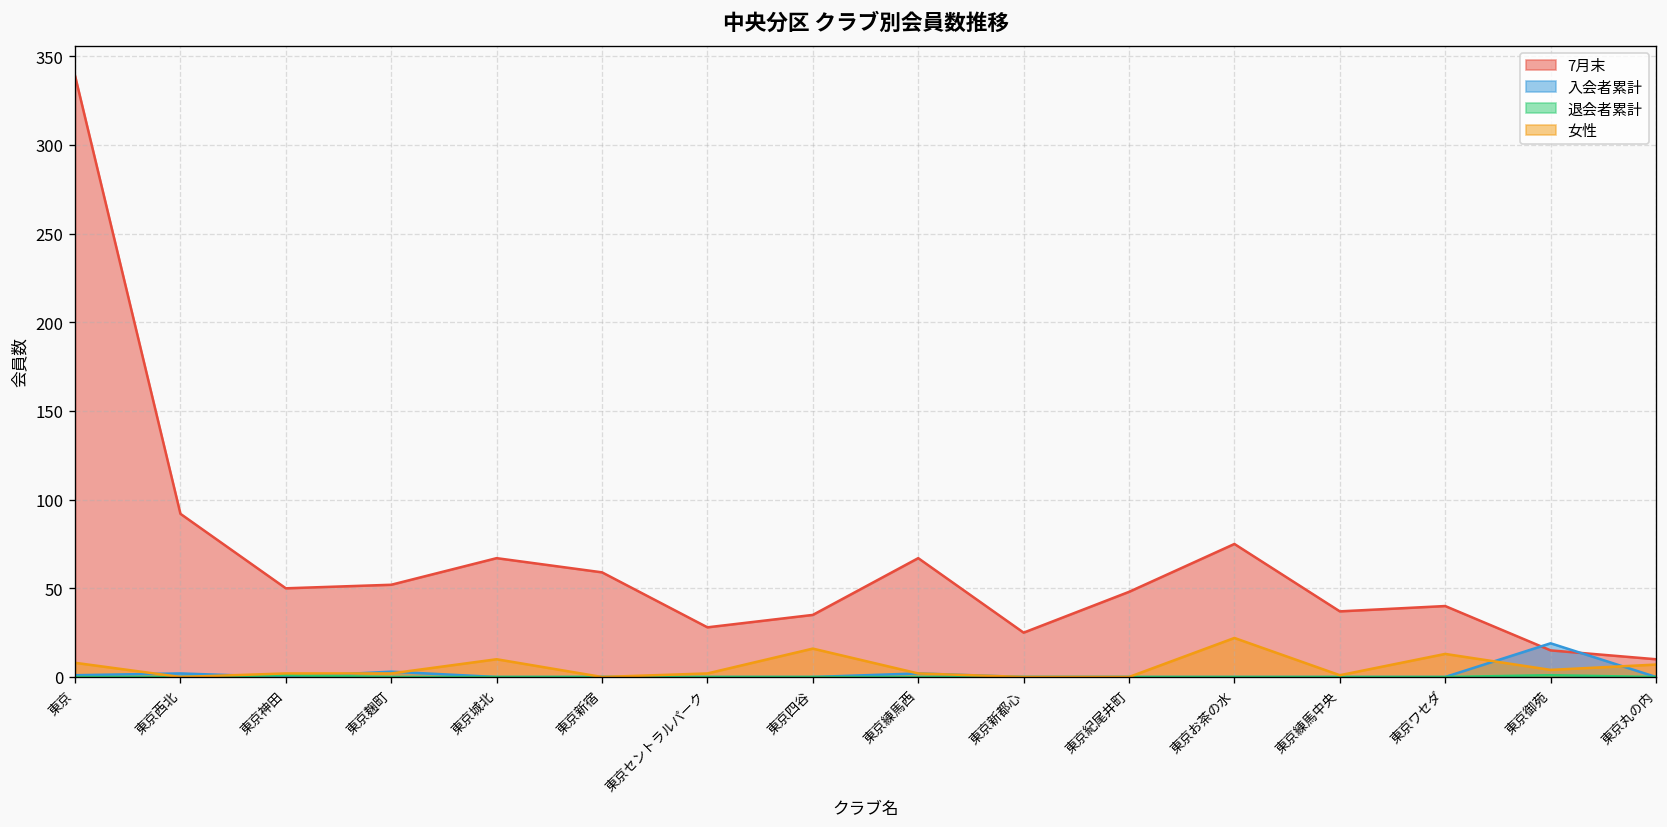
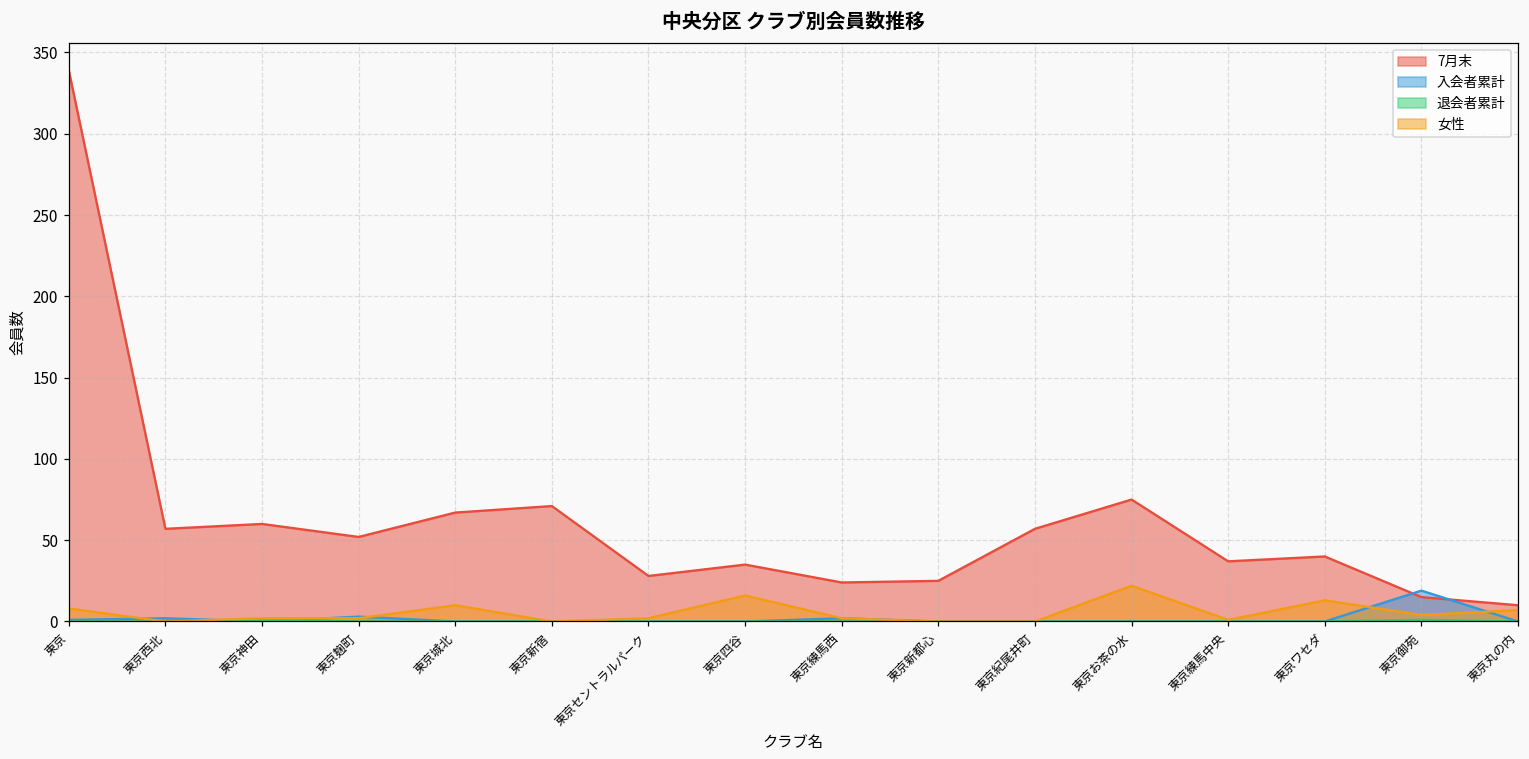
  {
    "7月末": {
      "東京": 339,
-     "東京西北": 92,
-     "東京神田": 50,
+     "東京西北": 57,
+     "東京神田": 60,
      "東京麹町": 52,
      "東京城北": 67,
-     "東京新宿": 59,
+     "東京新宿": 71,
      "東京セントラルパーク": 28,
      "東京四谷": 35,
-     "東京練馬西": 67,
+     "東京練馬西": 24,
      "東京新都心": 25,
-     "東京紀尾井町": 48,
+     "東京紀尾井町": 57,
      "東京お茶の水": 75,
      "東京練馬中央": 37,
      "東京ワセダ": 40,
      "東京御苑": 15,
      "東京丸の内": 10
    },
    "入会者累計": {
      "東京西北": 2,
      "東京御苑": 19
    },
    "退会者累計": {
      "東京麹町": 0,
      "東京練馬西": 0,
      "東京御苑": 1
    },
    "女性": {
      "東京": 8,
      "東京城北": 10,
      "東京セントラルパーク": 2,
      "東京四谷": 16,
      "東京お茶の水": 22,
      "東京ワセダ": 13,
      "東京御苑": 4,
      "東京丸の内": 7
    }
  }
